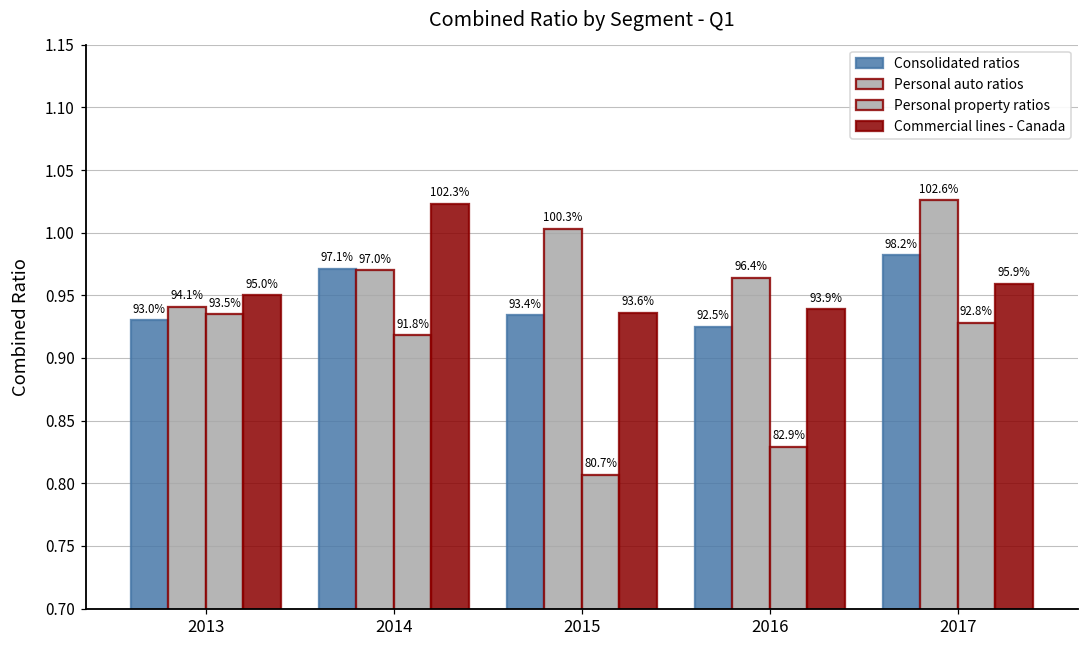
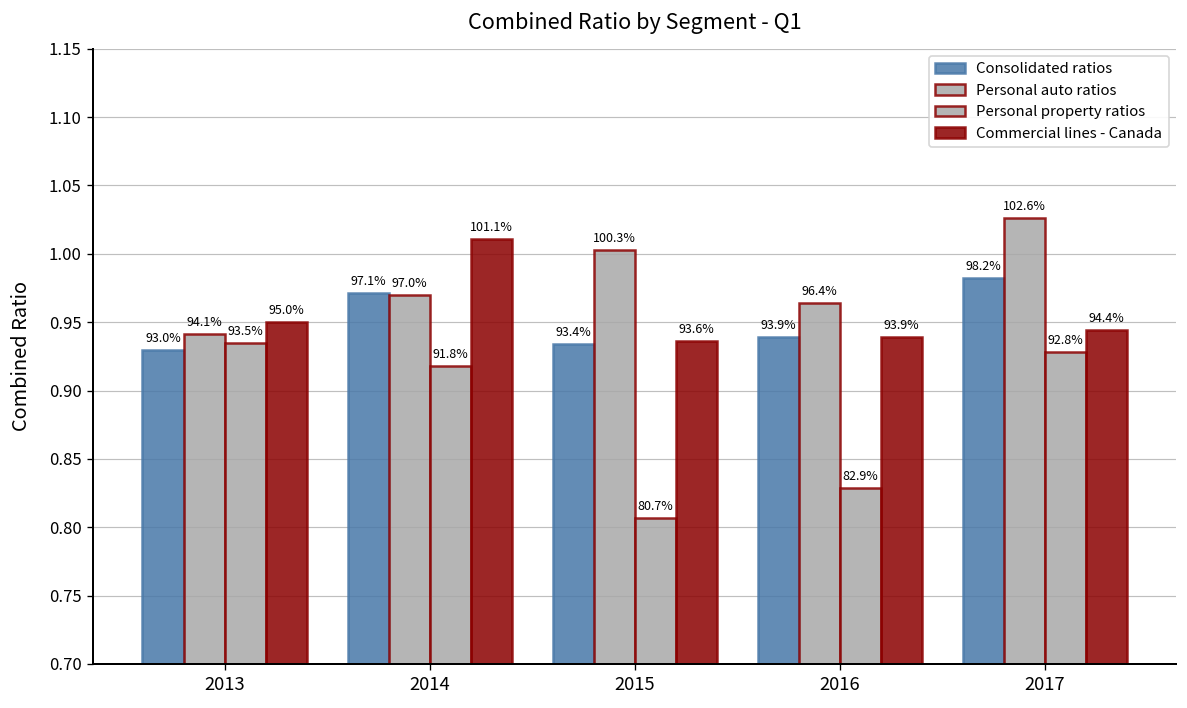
  {
    "Consolidated ratios": {
      "2013": "93.0%",
      "2014": "97.1%",
      "2015": "93.4%",
-     "2016": "92.5%",
+     "2016": "93.9%",
      "2017": "98.2%"
    },
    "Commercial lines - Canada": {
      "2013": "95.0%",
-     "2014": "102.3%",
+     "2014": "101.1%",
      "2015": "93.6%",
      "2016": "93.9%",
-     "2017": "95.9%"
+     "2017": "94.4%"
    }
  }
